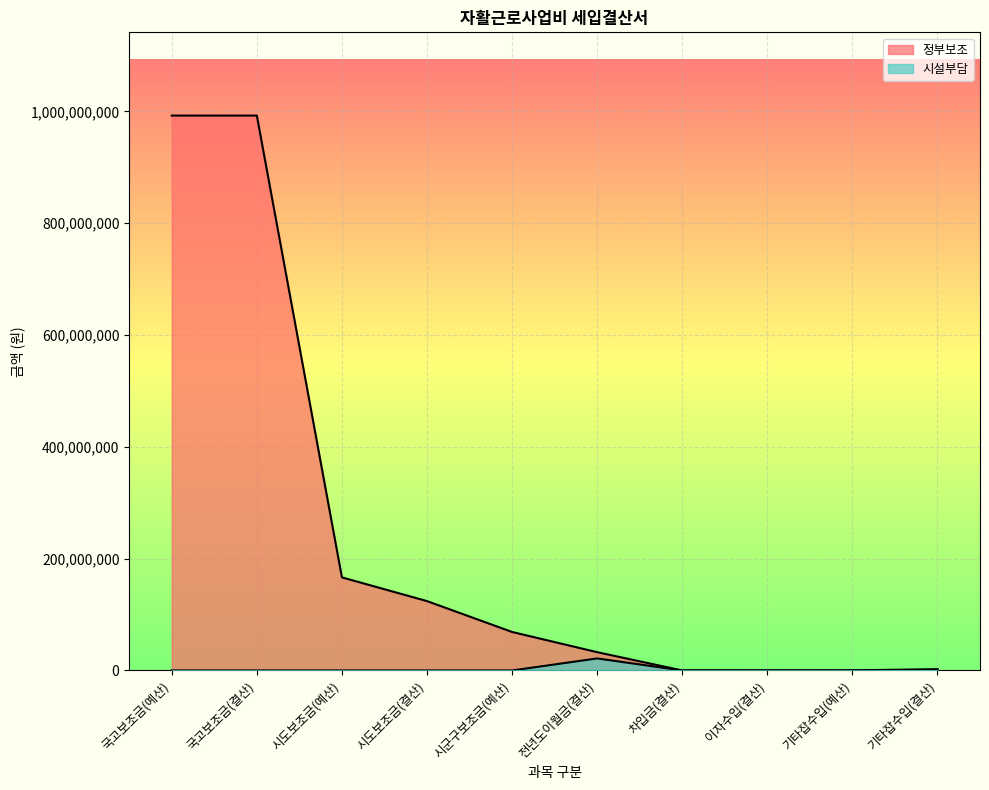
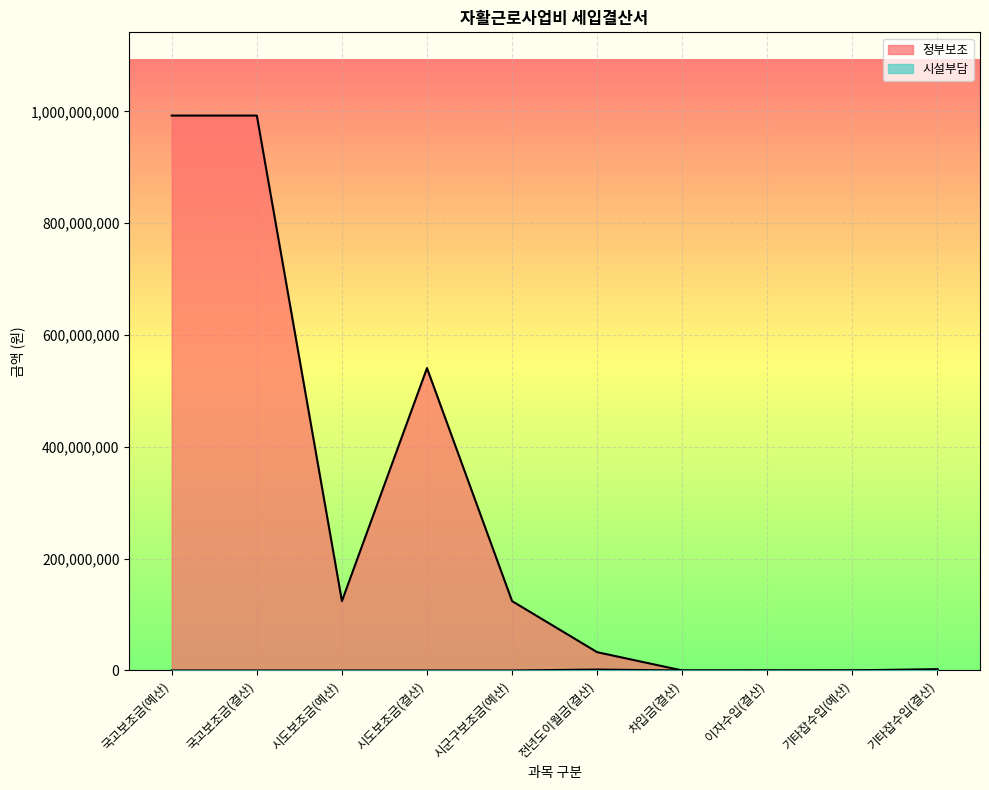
  {
    "정부보조": {
      "국고보조금(예산)": "990,000,000",
      "국고보조금(결산)": "990,000,000",
-     "시도보조금(예산)": "170,000,000",
-     "시도보조금(결산)": "120,000,000",
-     "시군구보조금(예산)": "70,000,000",
+     "시도보조금(예산)": "120,000,000",
+     "시도보조금(결산)": "540,000,000",
+     "시군구보조금(예산)": "120,000,000",
      "전년도이월금(결산)": "30,000,000"
    },
    "시설부담": {
      "국고보조금(예산)": "0",
      "국고보조금(결산)": "0",
      "시도보조금(예산)": "0",
      "시도보조금(결산)": "0",
      "시군구보조금(예산)": "0",
-     "전년도이월금(결산)": "20,000,000"
+     "전년도이월금(결산)": "0"
    }
  }
